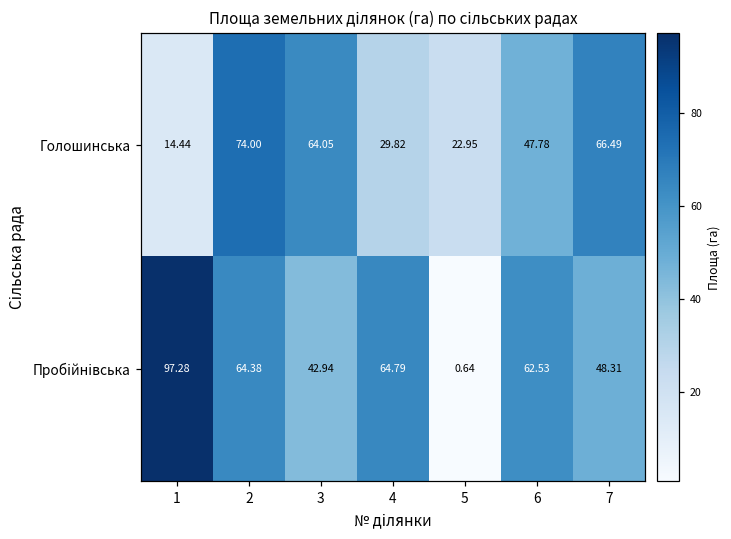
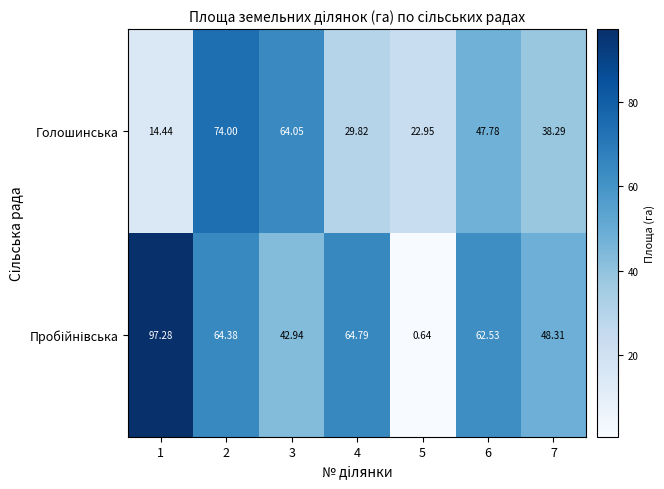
  {
    "Голошинська": {
      "1": 14.44,
      "2": 74.00,
      "3": 64.05,
      "4": 29.82,
      "5": 22.95,
      "6": 47.78,
-     "7": 66.49
+     "7": 38.29
    },
    "Пробійнівська": {
      "1": 97.28,
      "2": 64.38,
      "3": 42.94,
      "4": 64.79,
      "5": 0.64,
      "6": 62.53,
      "7": 48.31
    }
  }
